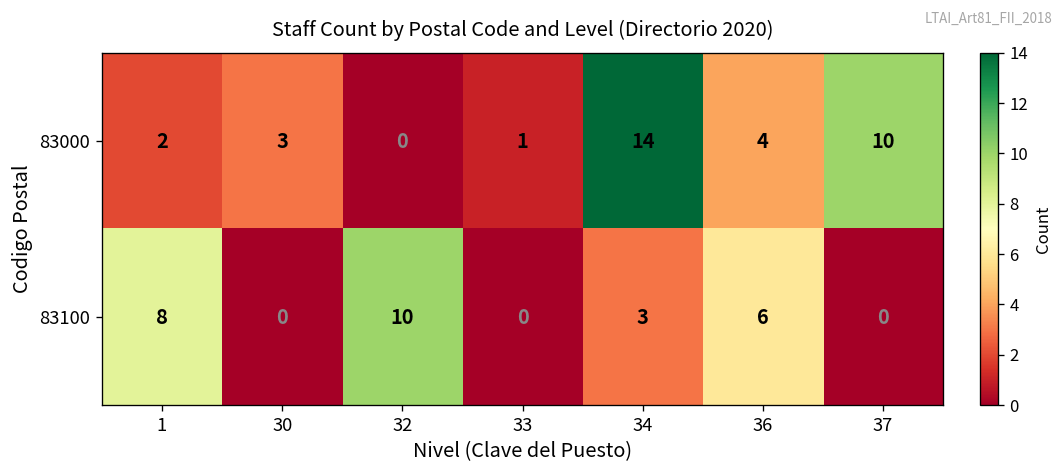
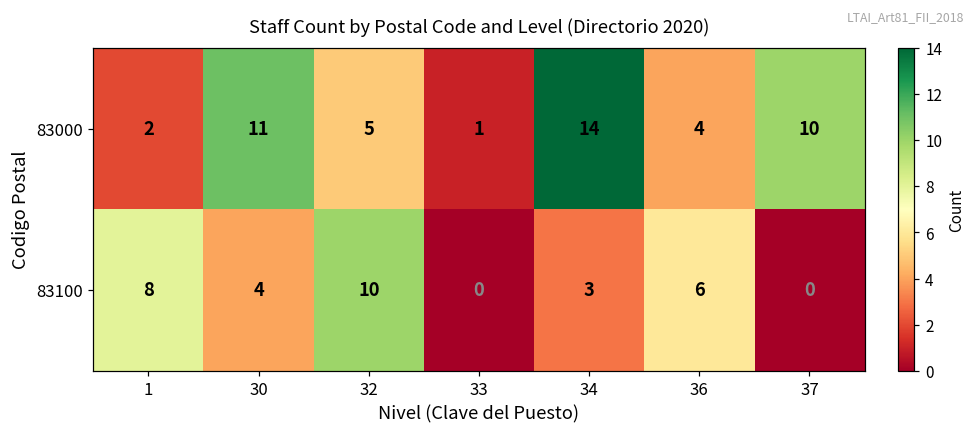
  {
    "83000": {
      "1": 2,
-     "30": 3,
-     "32": 0,
+     "30": 11,
+     "32": 5,
      "33": 1,
      "34": 14,
      "36": 4,
      "37": 10
    },
    "83100": {
      "1": 8,
-     "30": 0,
+     "30": 4,
      "32": 10,
      "33": 0,
      "34": 3,
      "36": 6,
      "37": 0
    }
  }
